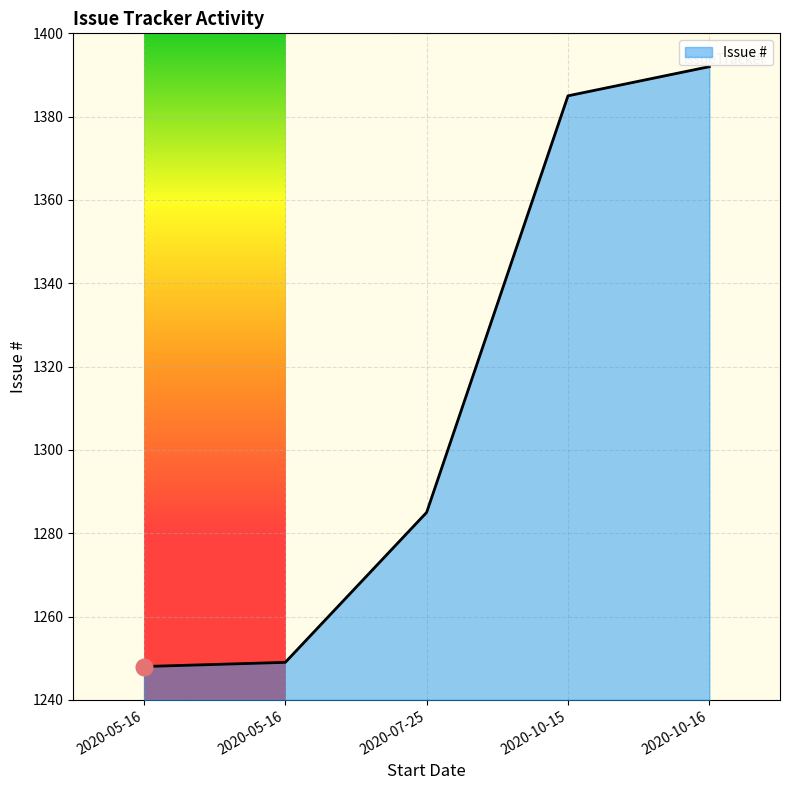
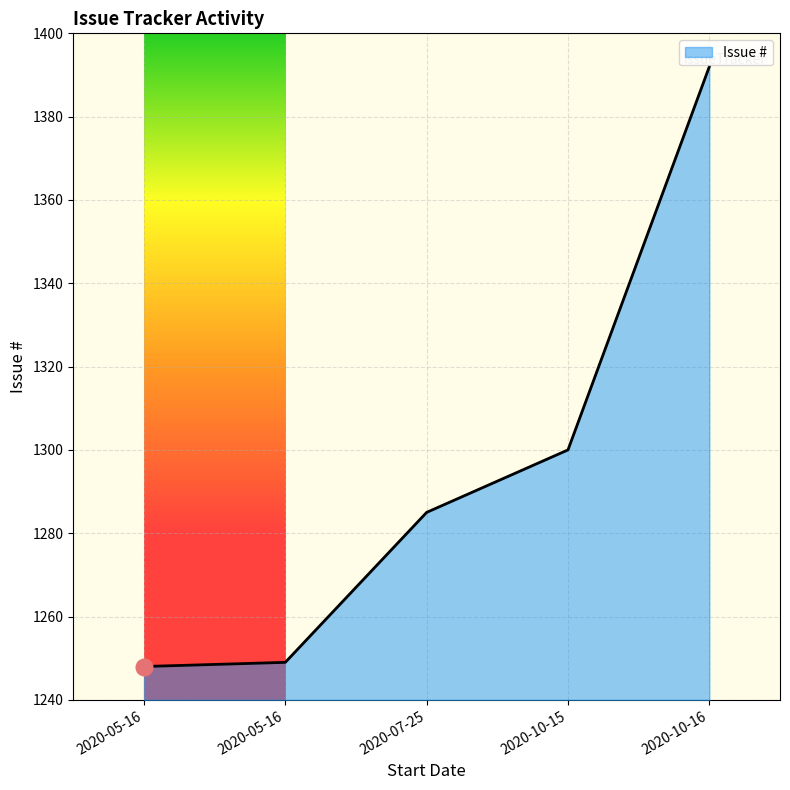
  {
    "Issue #": {
      "2020-07-25": 1285,
-     "2020-10-15": 1385,
+     "2020-10-15": 1300,
      "2020-10-16": 1392
    }
  }
